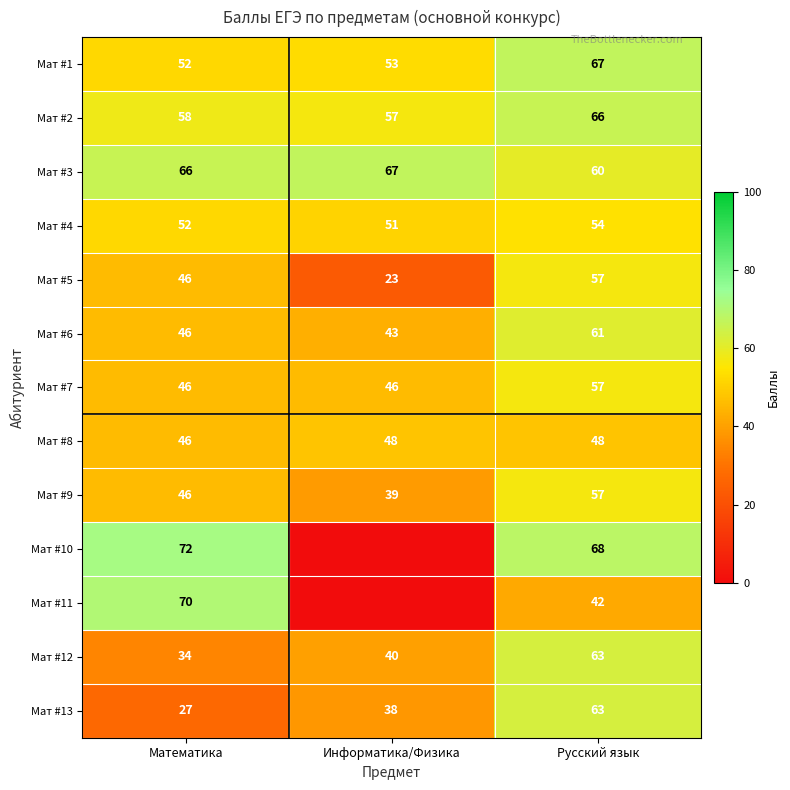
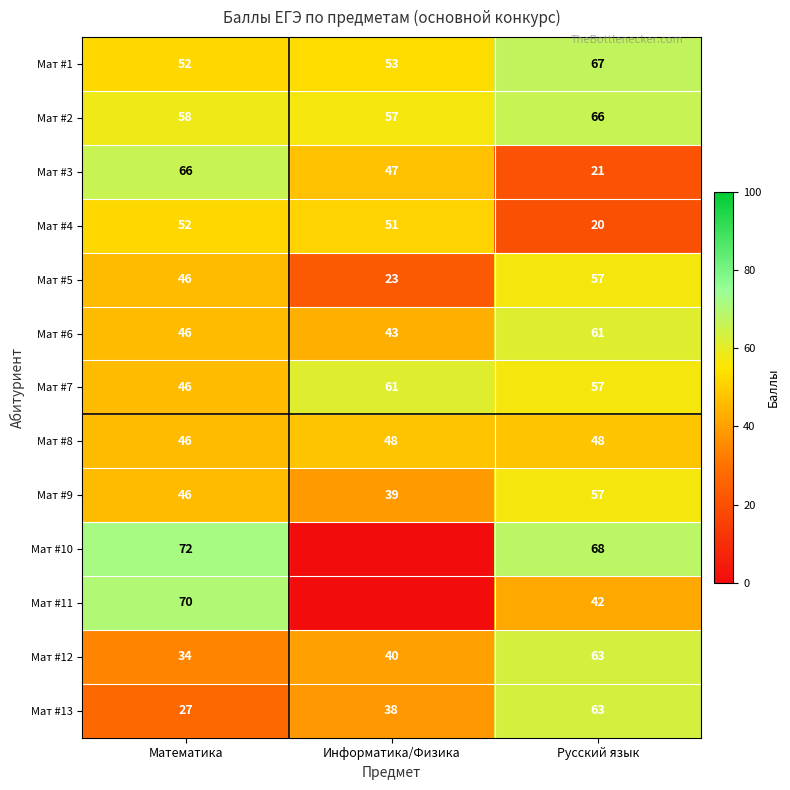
  {
    "Мат #1": {
      "Математика": 52,
      "Информатика/Физика": 53,
      "Русский язык": 67
    },
    "Мат #2": {
      "Математика": 58,
      "Информатика/Физика": 57,
      "Русский язык": 66
    },
    "Мат #3": {
      "Математика": 66,
-     "Информатика/Физика": 67,
-     "Русский язык": 60
+     "Информатика/Физика": 47,
+     "Русский язык": 21
    },
    "Мат #4": {
      "Математика": 52,
      "Информатика/Физика": 51,
-     "Русский язык": 54
+     "Русский язык": 20
    },
    "Мат #5": {
      "Математика": 46,
      "Информатика/Физика": 23,
      "Русский язык": 57
    },
    "Мат #6": {
      "Математика": 46,
      "Информатика/Физика": 43,
      "Русский язык": 61
    },
    "Мат #7": {
      "Математика": 46,
-     "Информатика/Физика": 46,
+     "Информатика/Физика": 61,
      "Русский язык": 57
    },
    "Мат #8": {
      "Математика": 46,
      "Информатика/Физика": 48,
      "Русский язык": 48
    },
    "Мат #9": {
      "Математика": 46,
      "Информатика/Физика": 39,
      "Русский язык": 57
    },
    "Мат #10": {
      "Математика": 72,
      "Русский язык": 68
    },
    "Мат #11": {
      "Математика": 70,
      "Русский язык": 42
    },
    "Мат #12": {
      "Математика": 34,
      "Информатика/Физика": 40,
      "Русский язык": 63
    },
    "Мат #13": {
      "Математика": 27,
      "Информатика/Физика": 38,
      "Русский язык": 63
    }
  }
